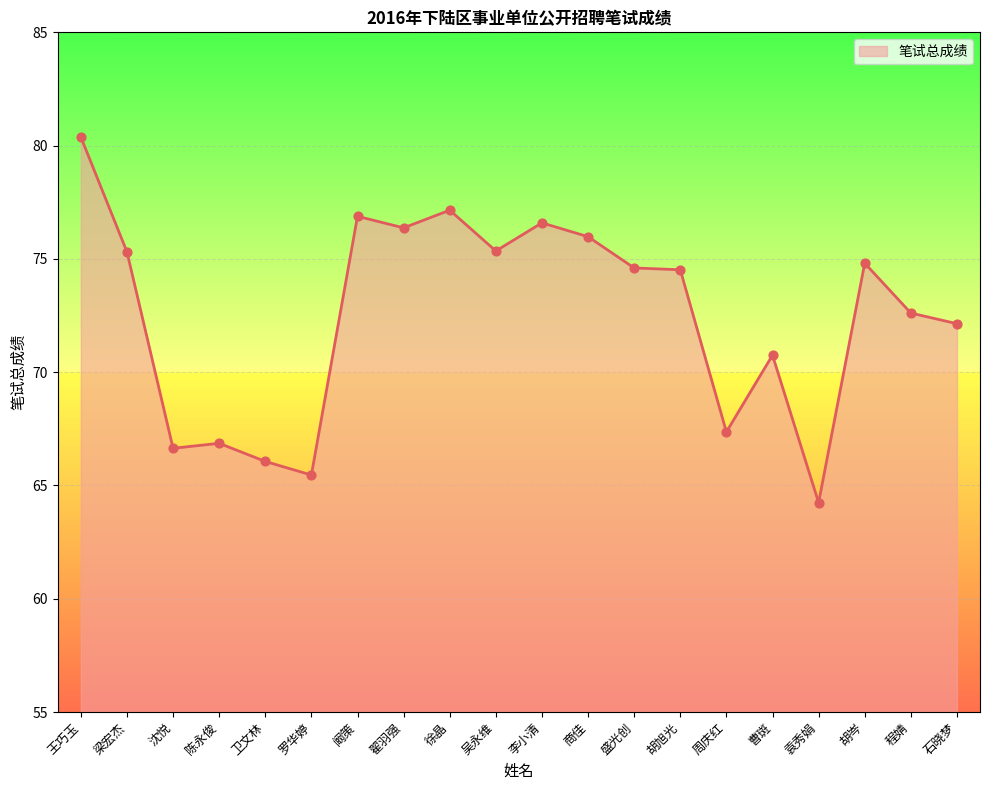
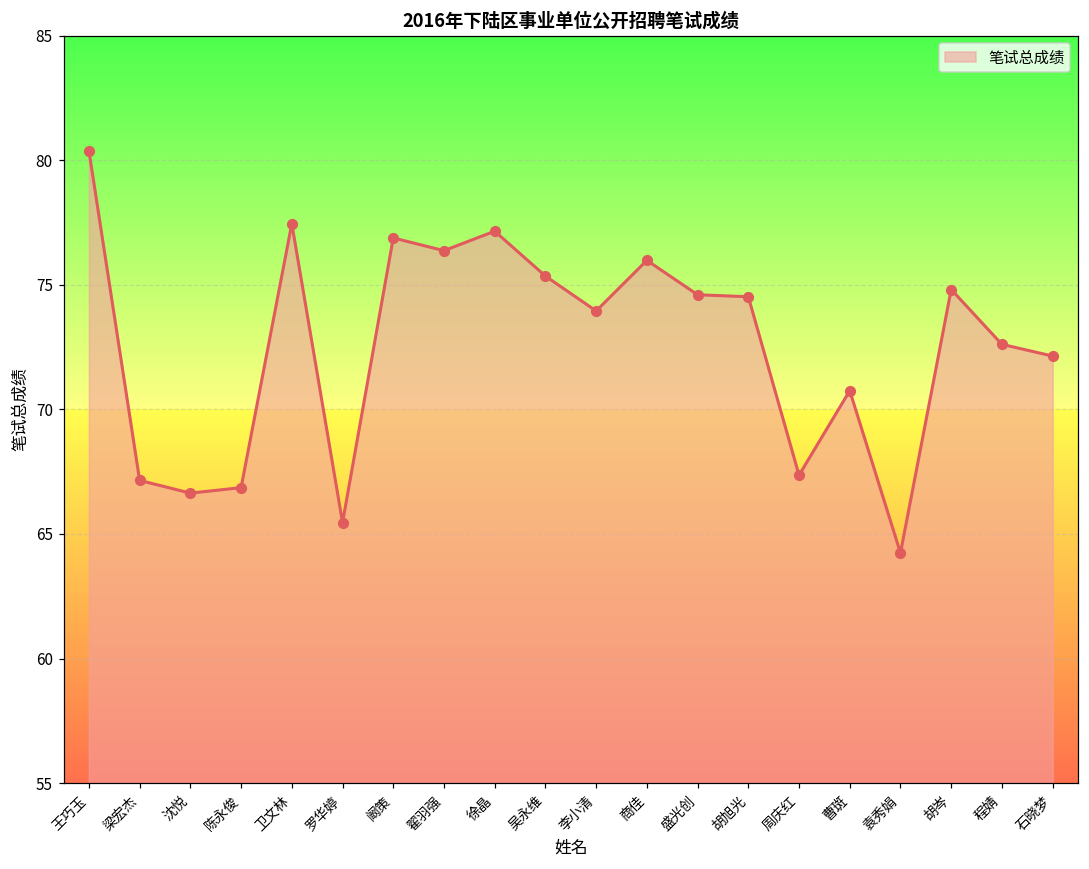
  {
    "王巧玉": 80.4,
-   "梁宏杰": 75.3,
+   "梁宏杰": 67.2,
    "沈悦": 66.6,
    "陈永俊": 66.9,
-   "卫文林": 66.1,
+   "卫文林": 77.5,
    "罗华婷": 65.5,
    "阚策": 76.9,
    "翟羽强": 76.4,
    "徐晶": 77.2,
    "吴永维": 75.4,
-   "李小清": 76.6,
+   "李小清": 74.0,
    "商佳": 76.0,
    "盛光创": 74.6,
    "胡旭光": 74.5,
    "周庆红": 67.4,
    "曹斑": 70.8,
    "袁秀娟": 64.2,
    "胡岑": 74.8,
    "程婧": 72.6,
    "石晓梦": 72.1
  }
